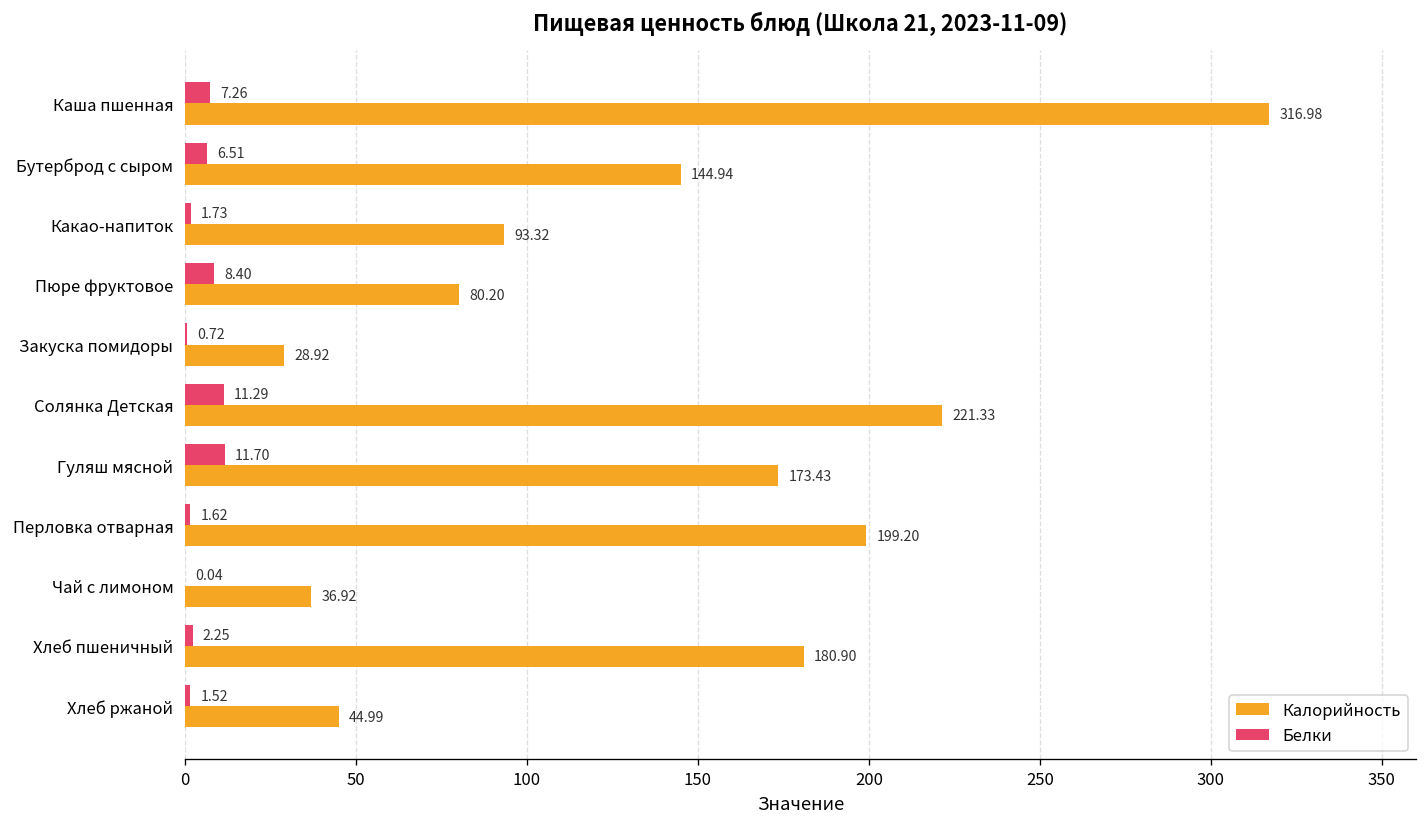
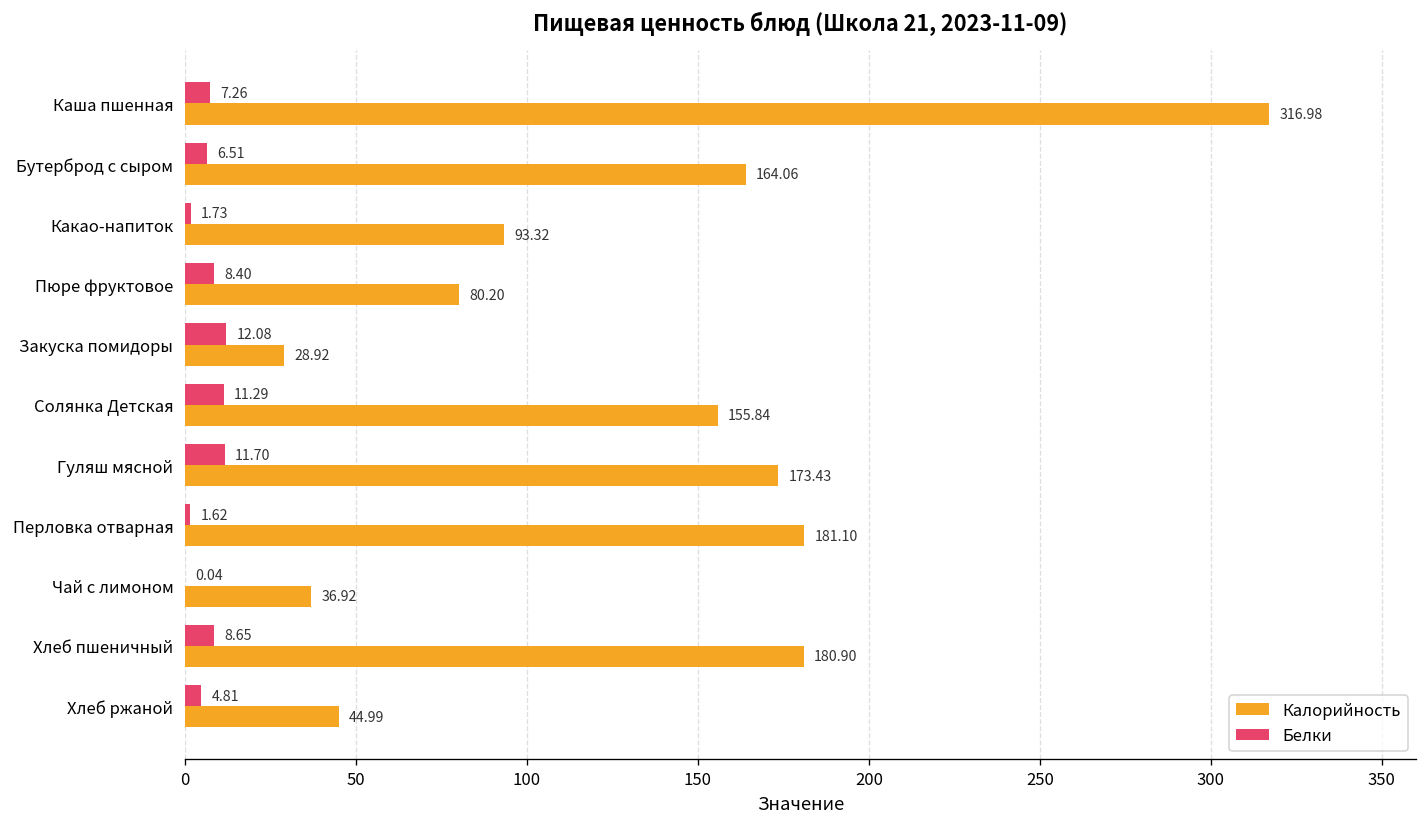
  {
    "Калорийность": {
      "Каша пшенная": 316.98,
-     "Бутерброд с сыром": 144.94,
+     "Бутерброд с сыром": 164.06,
      "Какао-напиток": 93.32,
      "Пюре фруктовое": 80.20,
      "Закуска помидоры": 28.92,
-     "Солянка Детская": 221.33,
+     "Солянка Детская": 155.84,
      "Гуляш мясной": 173.43,
-     "Перловка отварная": 199.20,
+     "Перловка отварная": 181.10,
      "Чай с лимоном": 36.92,
      "Хлеб пшеничный": 180.90,
      "Хлеб ржаной": 44.99
    },
    "Белки": {
      "Каша пшенная": 7.26,
      "Бутерброд с сыром": 6.51,
      "Какао-напиток": 1.73,
      "Пюре фруктовое": 8.40,
-     "Закуска помидоры": 0.72,
+     "Закуска помидоры": 12.08,
      "Солянка Детская": 11.29,
      "Гуляш мясной": 11.70,
      "Перловка отварная": 1.62,
      "Чай с лимоном": 0.04,
-     "Хлеб пшеничный": 2.25,
-     "Хлеб ржаной": 1.52
+     "Хлеб пшеничный": 8.65,
+     "Хлеб ржаной": 4.81
    }
  }
